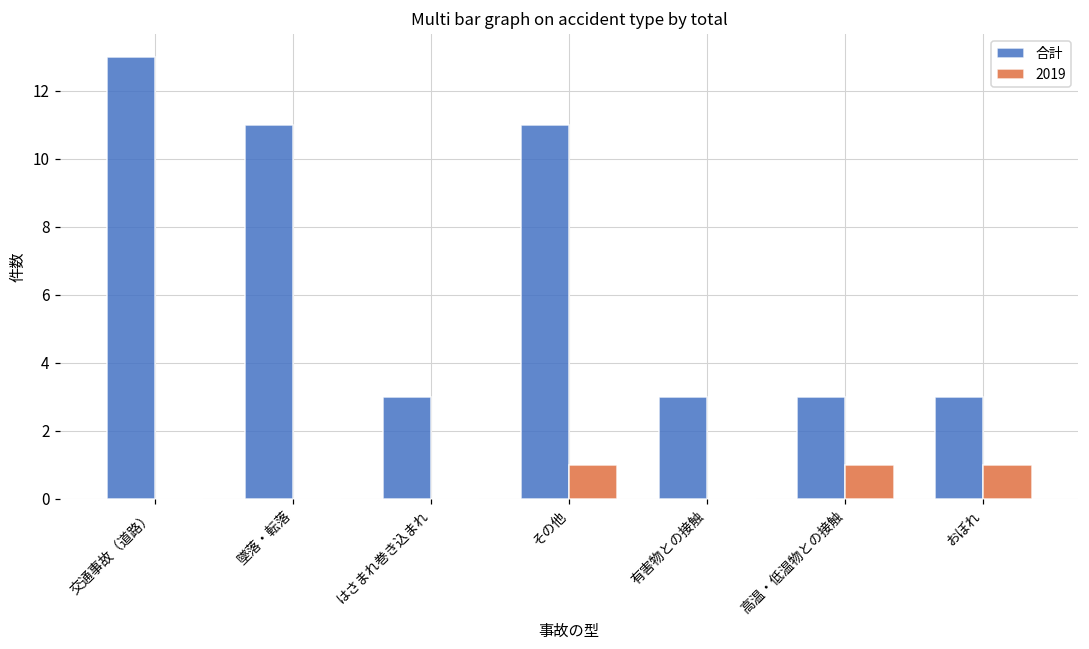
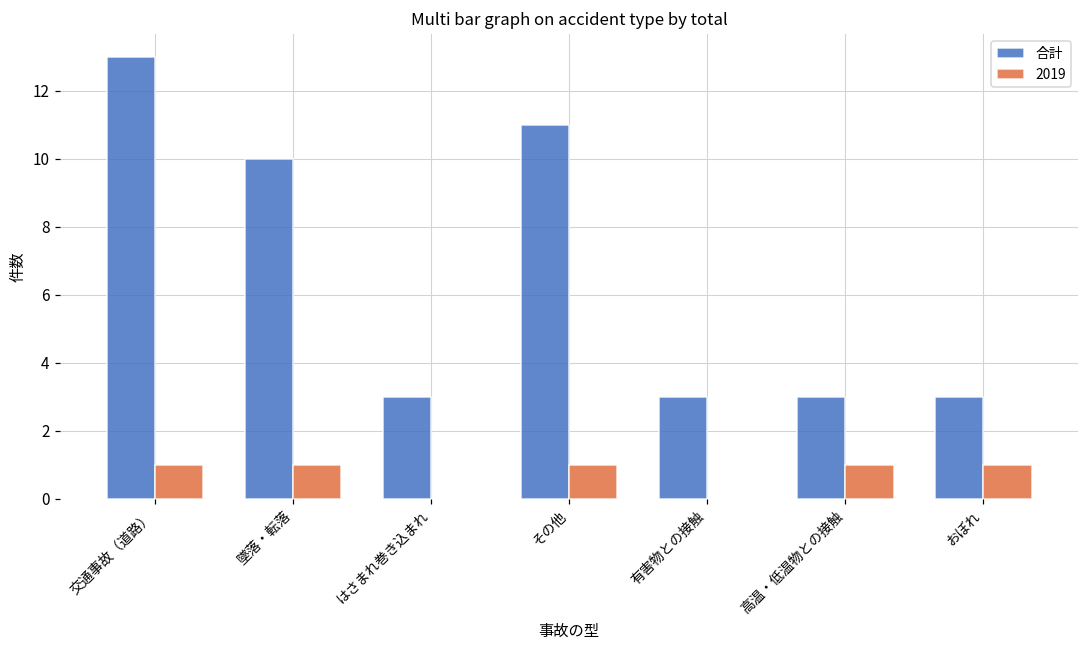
  {
    "合計": {
      "交通事故（道路）": 13,
-     "墜落・転落": 11,
+     "墜落・転落": 10,
      "はさまれ巻き込まれ": 3,
      "その他": 11,
      "有害物との接触": 3,
      "高温・低温物との接触": 3,
      "おぼれ": 3
    },
    "2019": {
-     "交通事故（道路）": 0,
-     "墜落・転落": 0,
+     "交通事故（道路）": 1,
+     "墜落・転落": 1,
      "はさまれ巻き込まれ": 0,
      "その他": 1,
      "有害物との接触": 0,
      "高温・低温物との接触": 1,
      "おぼれ": 1
    }
  }
